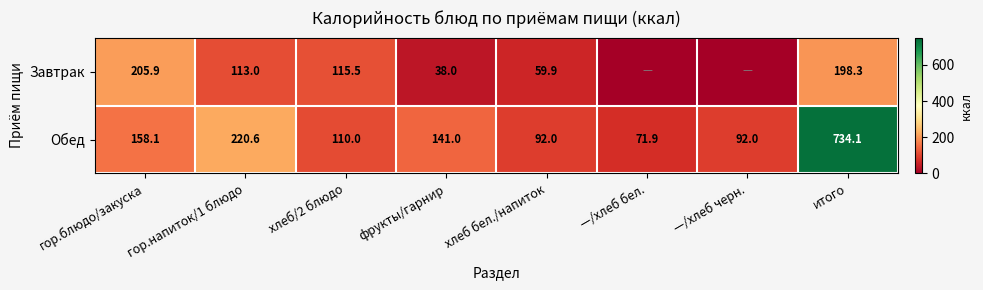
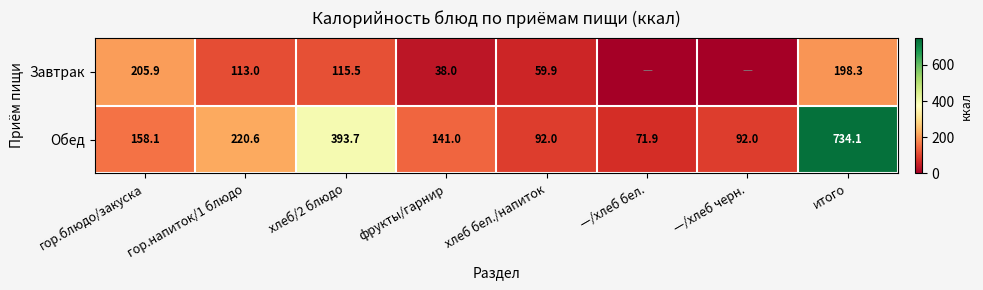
  {
    "Завтрак": {
      "гор.блюдо/закуска": 205.9,
      "гор.напиток/1 блюдо": 113.0,
      "хлеб/2 блюдо": 115.5,
      "фрукты/гарнир": 38.0,
      "хлеб бел./напиток": 59.9,
      "итого": 198.3
    },
    "Обед": {
      "гор.блюдо/закуска": 158.1,
      "гор.напиток/1 блюдо": 220.6,
-     "хлеб/2 блюдо": 110.0,
+     "хлеб/2 блюдо": 393.7,
      "фрукты/гарнир": 141.0,
      "хлеб бел./напиток": 92.0,
      "—/хлеб бел.": 71.9,
      "—/хлеб черн.": 92.0,
      "итого": 734.1
    }
  }
